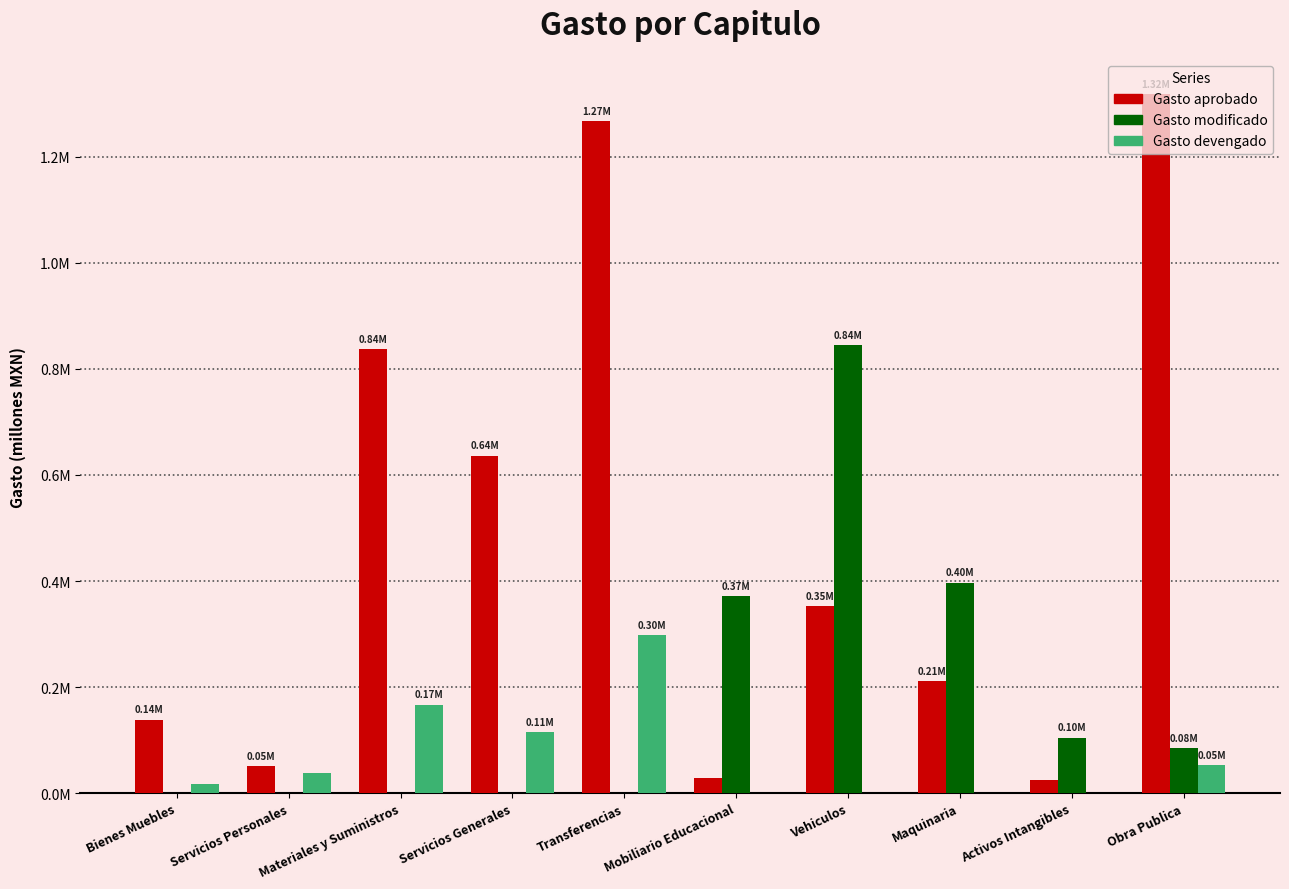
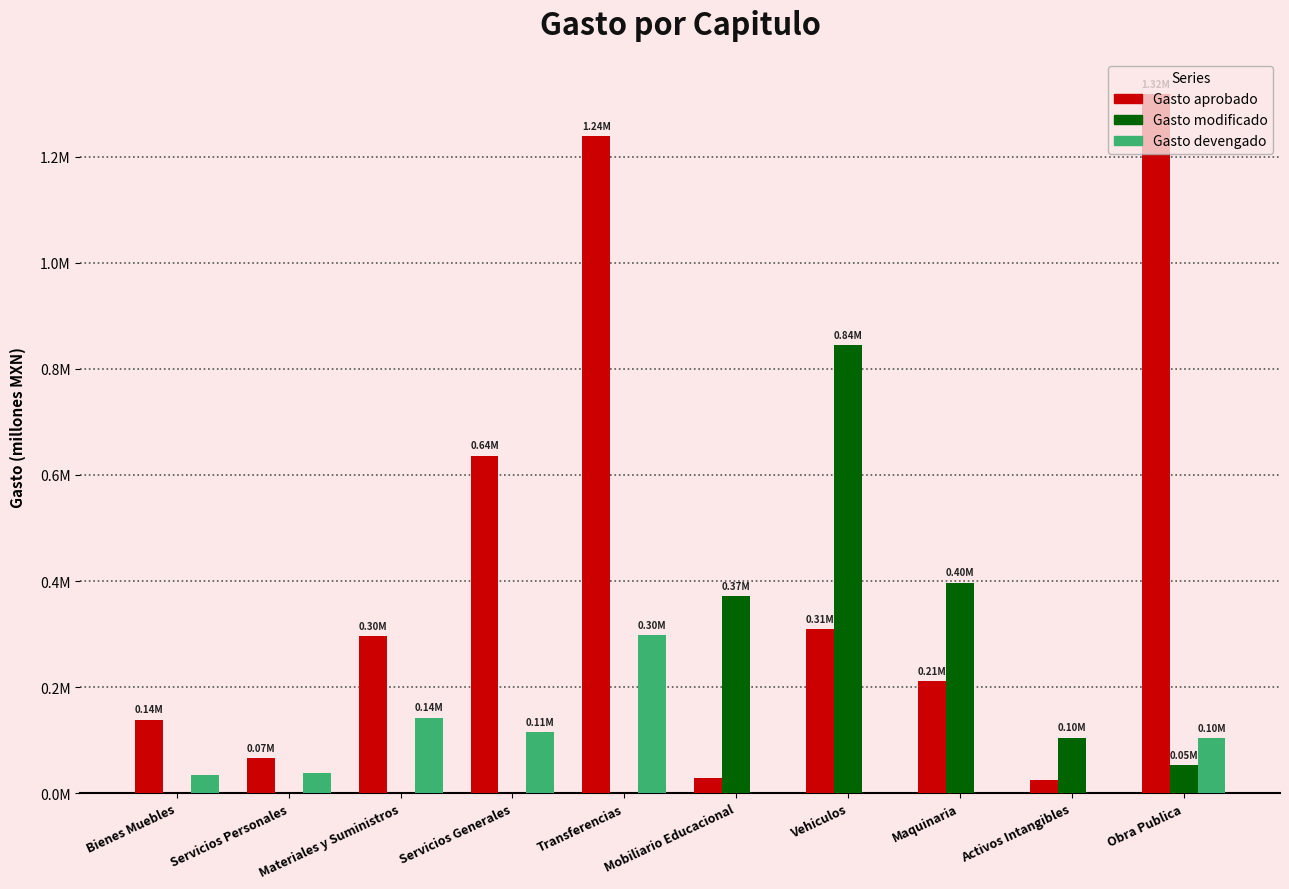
  {
    "Gasto aprobado": {
      "Bienes Muebles": "0.14M",
-     "Servicios Personales": "0.05M",
-     "Materiales y Suministros": "0.84M",
+     "Servicios Personales": "0.07M",
+     "Materiales y Suministros": "0.30M",
      "Servicios Generales": "0.64M",
-     "Transferencias": "1.27M",
-     "Vehiculos": "0.35M",
+     "Transferencias": "1.24M",
+     "Vehiculos": "0.31M",
      "Maquinaria": "0.21M"
    },
    "Gasto modificado": {
      "Mobiliario Educacional": "0.37M",
      "Vehiculos": "0.84M",
      "Maquinaria": "0.40M",
      "Activos Intangibles": "0.10M",
-     "Obra Publica": "0.08M"
+     "Obra Publica": "0.05M"
    },
    "Gasto devengado": {
-     "Bienes Muebles": "20000",
-     "Materiales y Suministros": "0.17M",
+     "Bienes Muebles": "30000",
+     "Materiales y Suministros": "0.14M",
      "Servicios Generales": "0.11M",
      "Transferencias": "0.30M",
-     "Obra Publica": "0.05M"
+     "Obra Publica": "0.10M"
    }
  }
